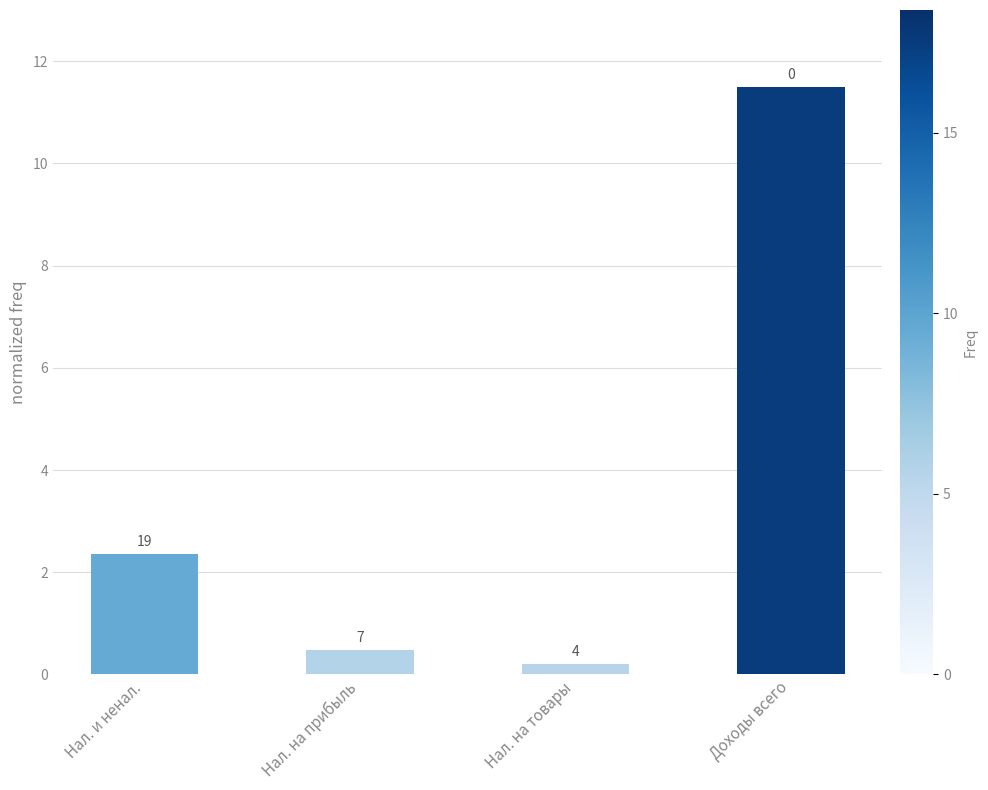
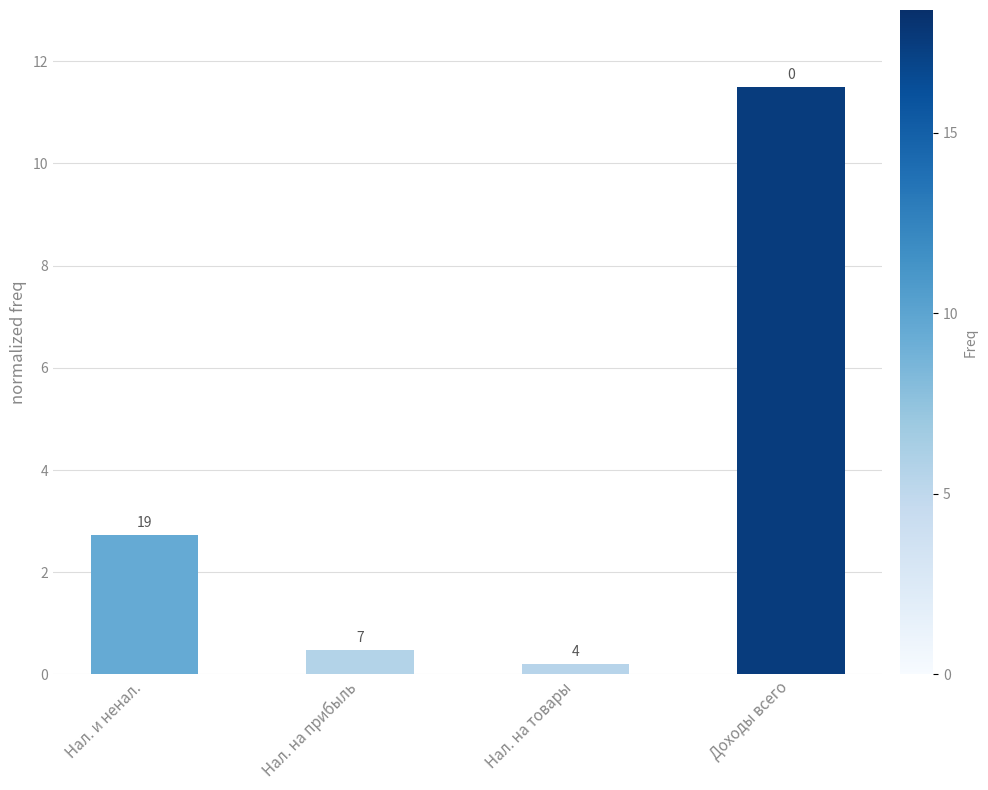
  {
-   "Нал. и ненал.": 2.4
+   "Нал. и ненал.": 2.7
  }
